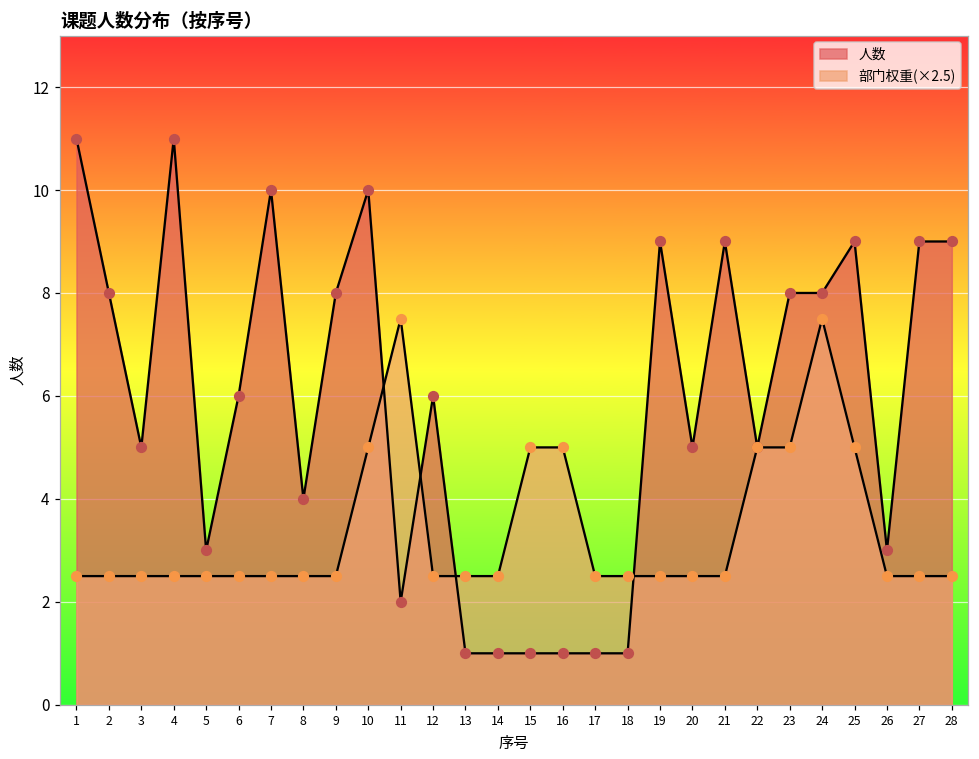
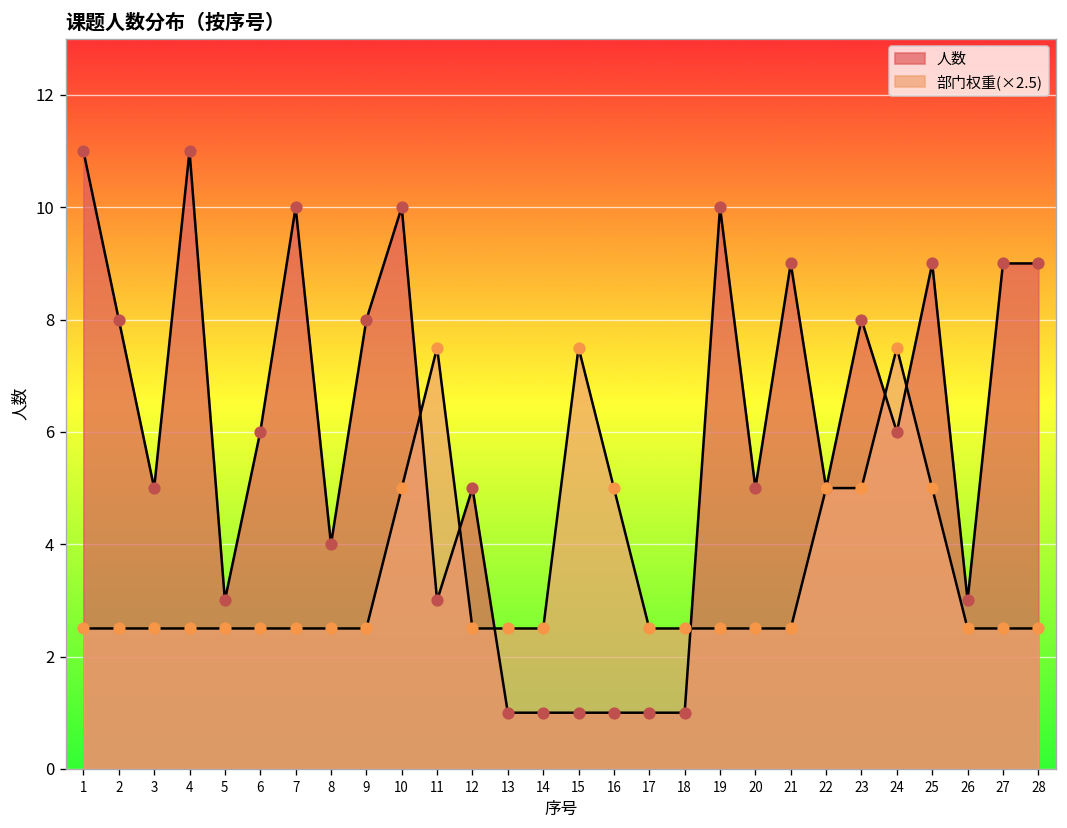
  {
    "人数": {
      "1": 11,
      "2": 8,
      "3": 5,
      "4": 11,
      "5": 3,
      "6": 6,
      "7": 10,
      "8": 4,
      "9": 8,
      "10": 10,
-     "11": 2,
-     "12": 6,
+     "11": 3,
+     "12": 5,
      "13": 1,
      "14": 1,
      "15": 1,
      "16": 1,
      "17": 1,
      "18": 1,
-     "19": 9,
+     "19": 10,
      "20": 5,
      "21": 9,
      "23": 8,
-     "24": 8,
+     "24": 6,
      "25": 9,
      "26": 3,
      "27": 9,
      "28": 9
    },
    "部门权重(×2.5)": {
      "1": 2.5,
      "2": 2.5,
      "3": 2.5,
      "4": 2.5,
      "5": 2.5,
      "6": 2.5,
      "7": 2.5,
      "8": 2.5,
      "9": 2.5,
      "10": 5.0,
      "11": 7.5,
      "12": 2.5,
      "13": 2.5,
      "14": 2.5,
-     "15": 5.0,
+     "15": 7.5,
      "16": 5.0,
      "17": 2.5,
      "18": 2.5,
      "19": 2.5,
      "20": 2.5,
      "21": 2.5,
      "23": 5.0,
      "24": 7.5,
      "25": 5.0,
      "26": 2.5,
      "27": 2.5,
      "28": 2.5
    }
  }
